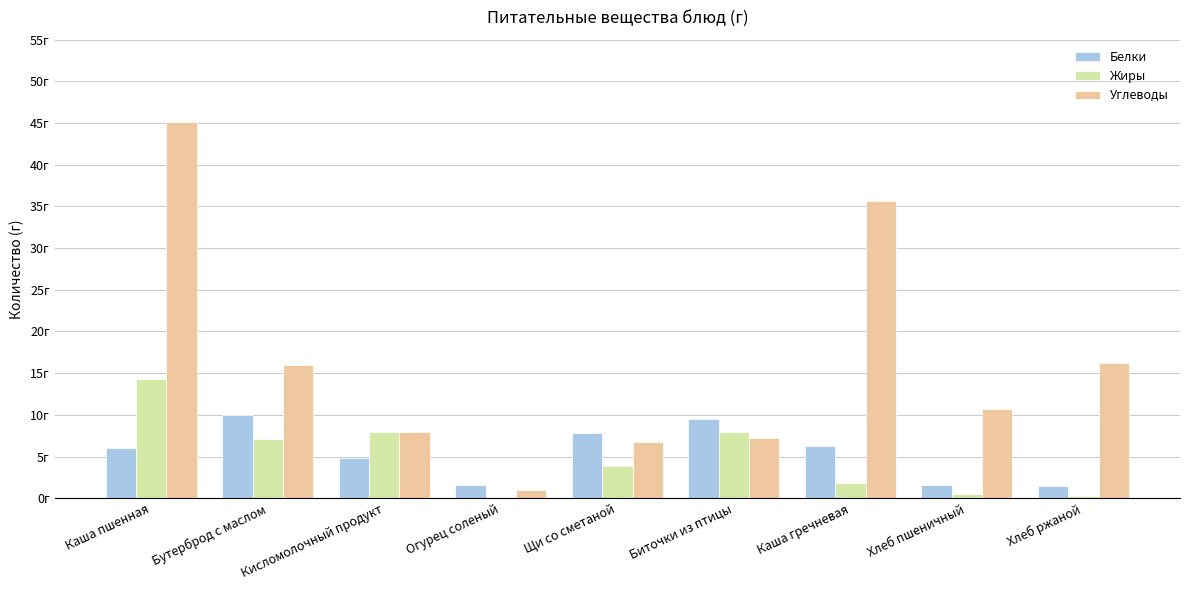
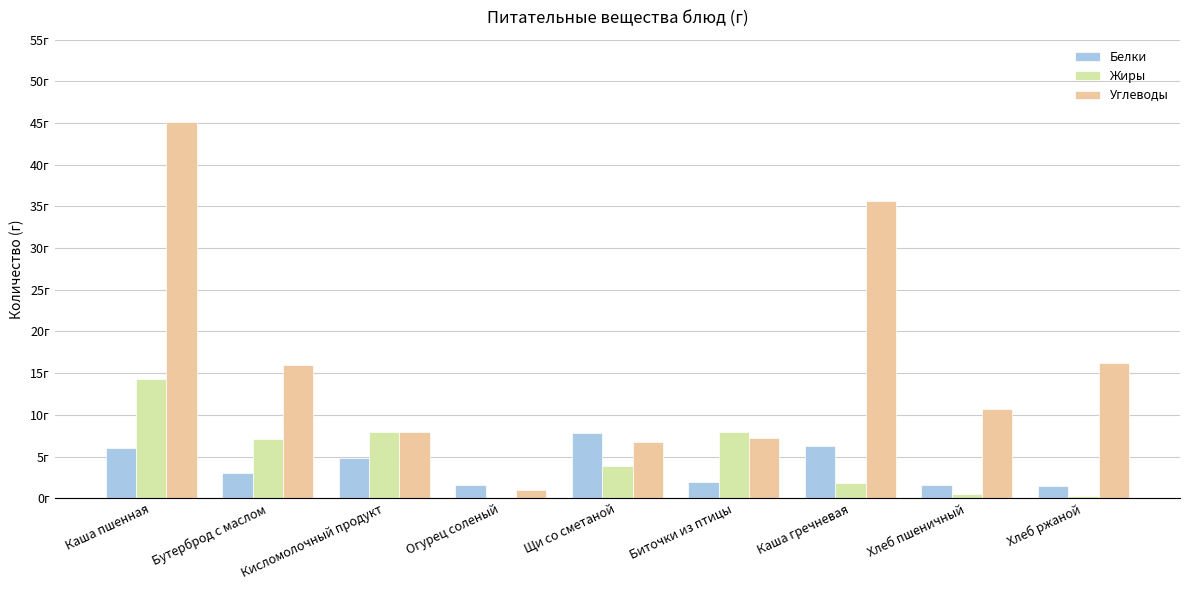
  {
    "Белки": {
      "Каша пшенная": "6г",
-     "Бутерброд с маслом": "10г",
+     "Бутерброд с маслом": "3г",
      "Кисломолочный продукт": "5г",
      "Огурец соленый": "2г",
      "Щи со сметаной": "8г",
-     "Биточки из птицы": "10г",
+     "Биточки из птицы": "2г",
      "Каша гречневая": "6г",
      "Хлеб пшеничный": "2г",
      "Хлеб ржаной": "1г"
    }
  }
